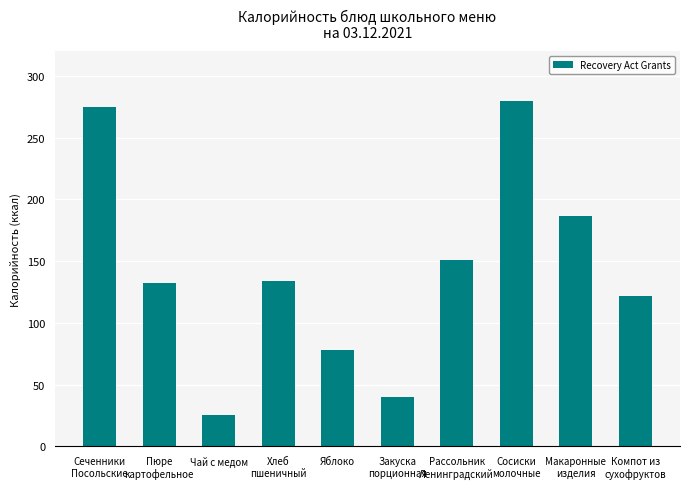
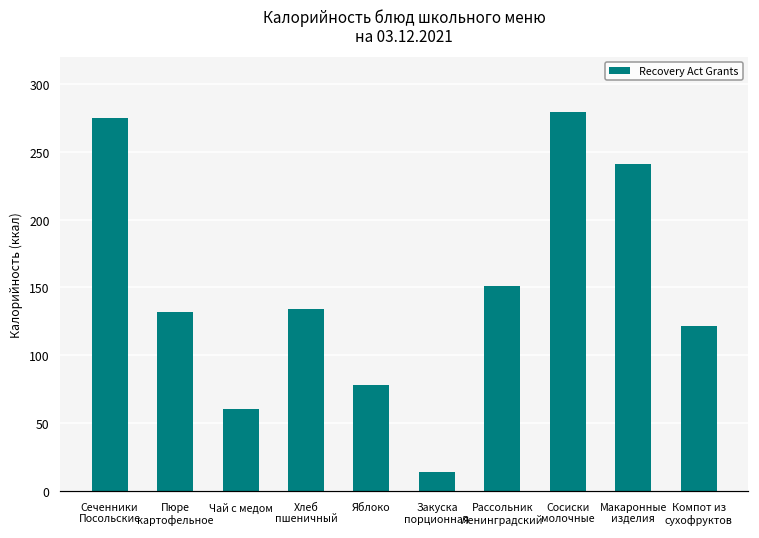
  {
    "Сеченники Посольские": 275,
    "Пюре картофельное": 132,
-   "Чай с медом": 26,
+   "Чай с медом": 60,
    "Хлеб пшеничный": 134,
    "Яблоко": 78,
-   "Закуска порционная": 40,
+   "Закуска порционная": 14,
    "Рассольник Ленинградский": 151,
    "Сосиски молочные": 279,
-   "Макаронные изделия": 187,
+   "Макаронные изделия": 241,
    "Компот из сухофруктов": 122
  }
